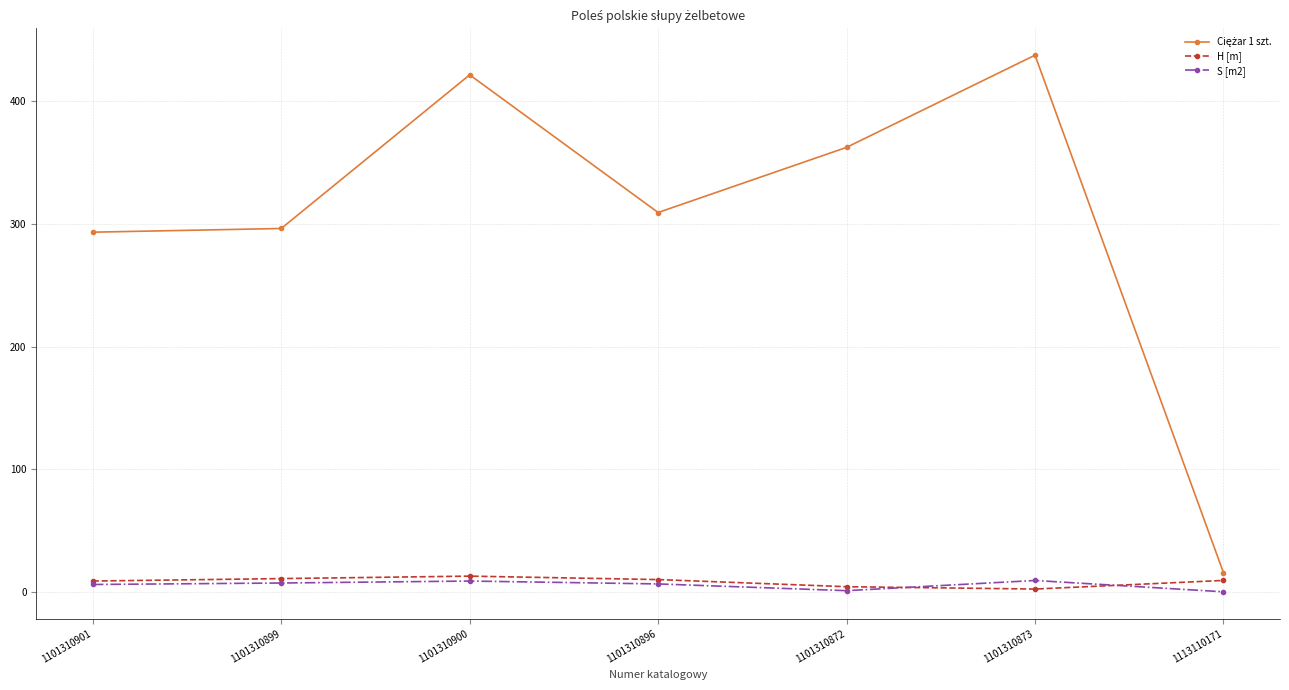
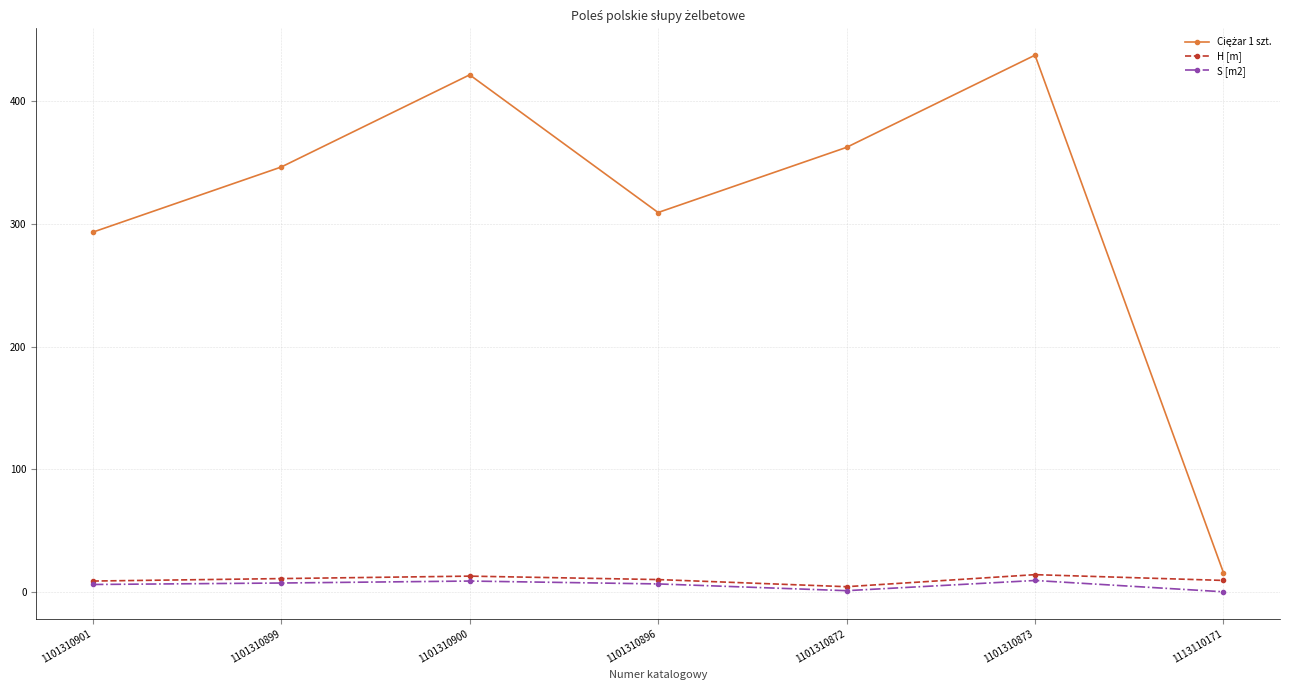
  {
    "Ciężar 1 szt.": {
      "1101310901": 293,
-     "1101310899": 296,
+     "1101310899": 346,
      "1101310900": 421,
      "1101310896": 309,
      "1101310872": 362,
      "1101310873": 437,
      "1113110171": 16
    },
    "H [m]": {
      "1101310901": 9,
      "1101310899": 11,
      "1101310900": 13,
      "1101310896": 10,
      "1101310872": 5,
-     "1101310873": 3,
+     "1101310873": 14,
      "1113110171": 10
    },
    "S [m2]": {
      "1101310901": 6,
      "1101310899": 8,
      "1101310900": 9,
      "1101310896": 7,
      "1101310872": 1,
      "1101310873": 10,
      "1113110171": 0
    }
  }
